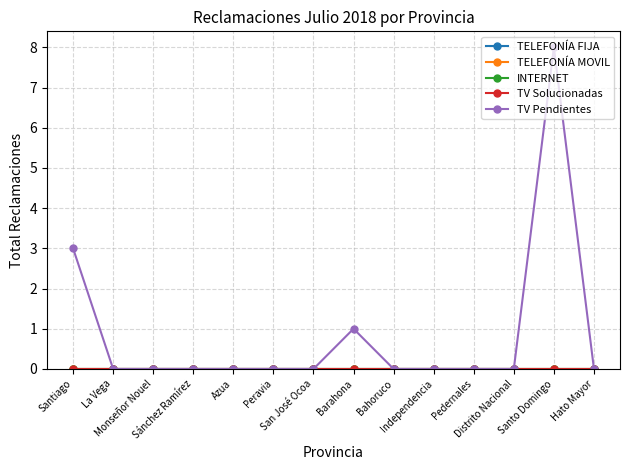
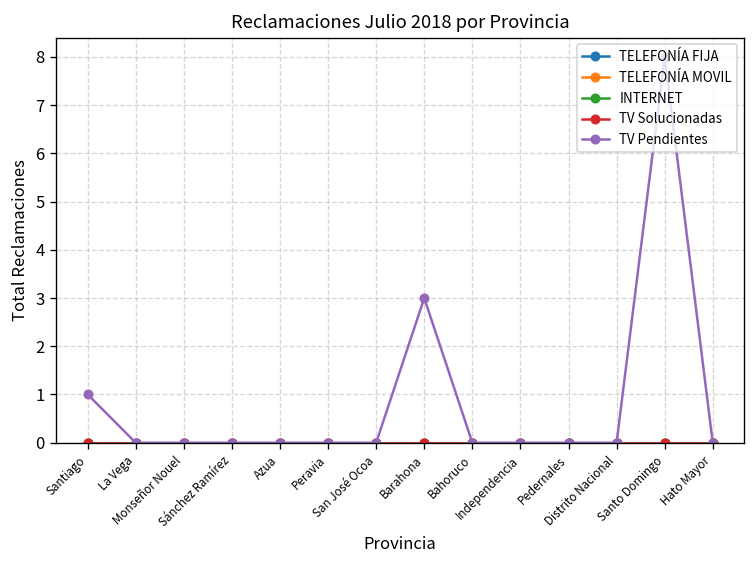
  {
    "TV Solucionadas": {
      "Santiago": 0,
      "Barahona": 0,
      "Santo Domingo": 0
    },
    "TV Pendientes": {
-     "Santiago": 3,
-     "Barahona": 1
+     "Santiago": 1,
+     "Barahona": 3
    }
  }
